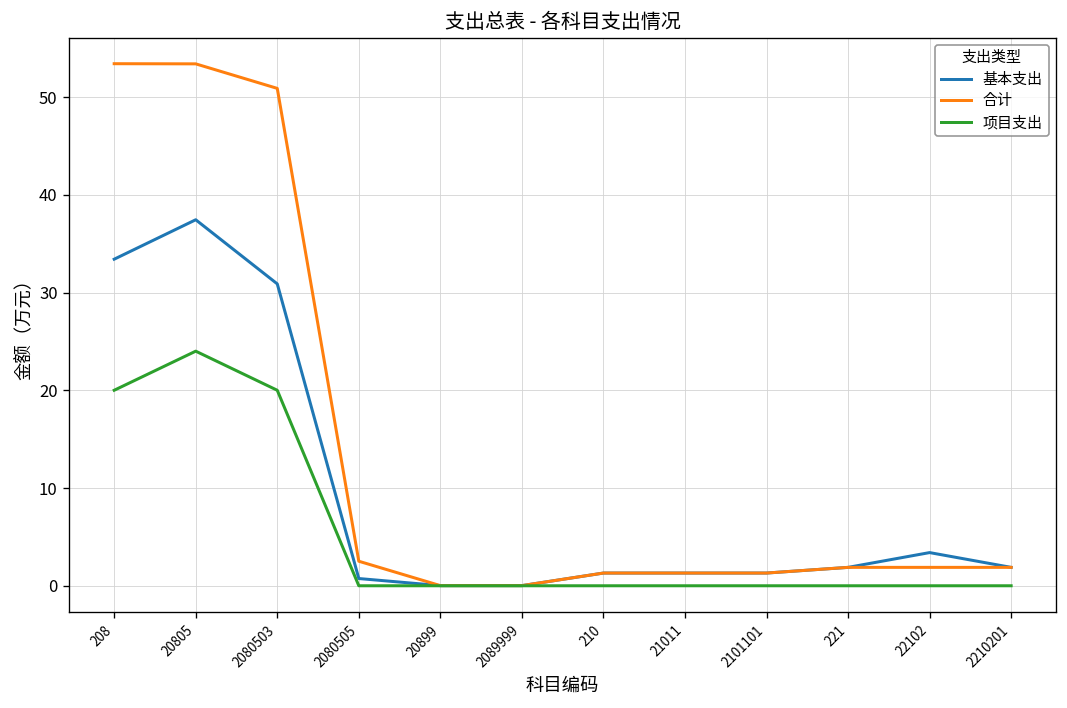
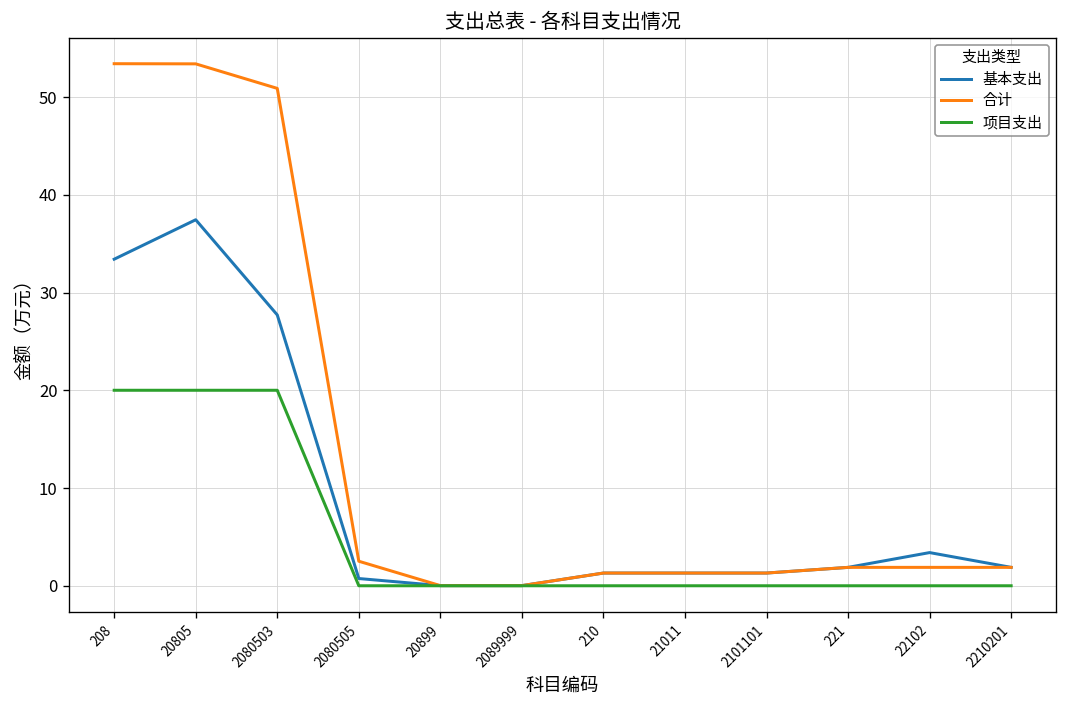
  {
    "基本支出": {
      "208": 33,
      "20805": 37,
-     "2080503": 31,
+     "2080503": 28,
      "2080505": 1,
      "22102": 3
    },
    "合计": {
      "208": 53,
      "20805": 53,
      "2080503": 51,
      "2080505": 3,
      "22102": 2
    },
    "项目支出": {
      "208": 20,
-     "20805": 24,
+     "20805": 20,
      "2080503": 20,
      "2080505": 0,
      "210": 0,
      "21011": 0,
      "2101101": 0,
      "221": 0,
      "22102": 0,
      "2210201": 0
    }
  }
